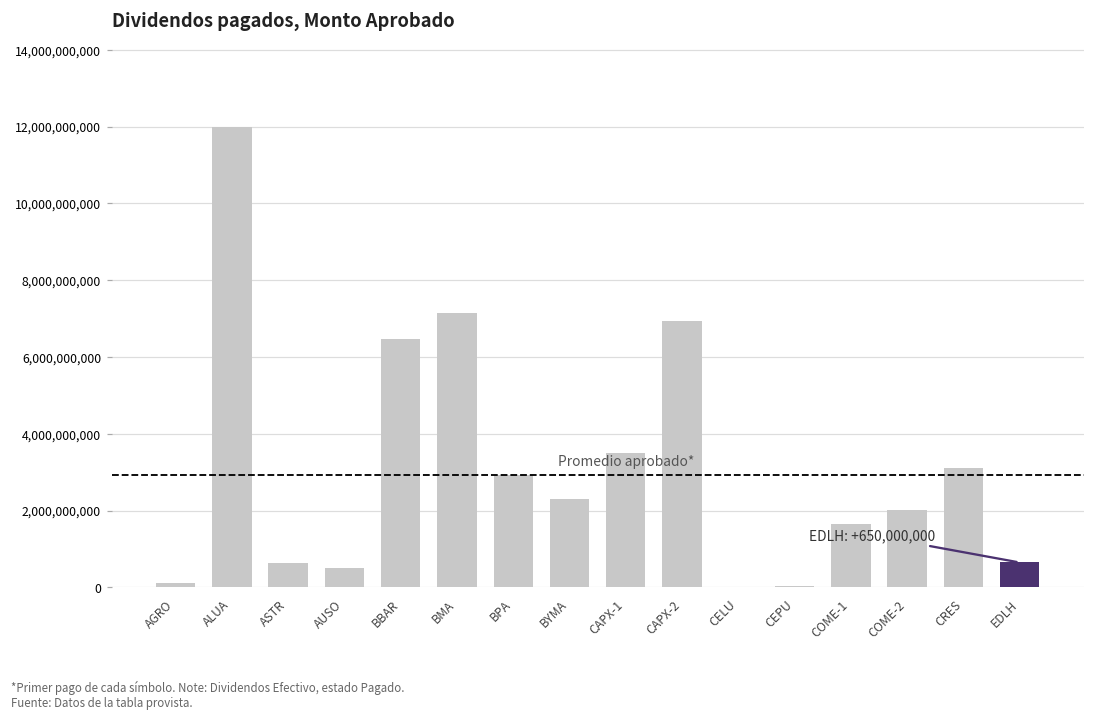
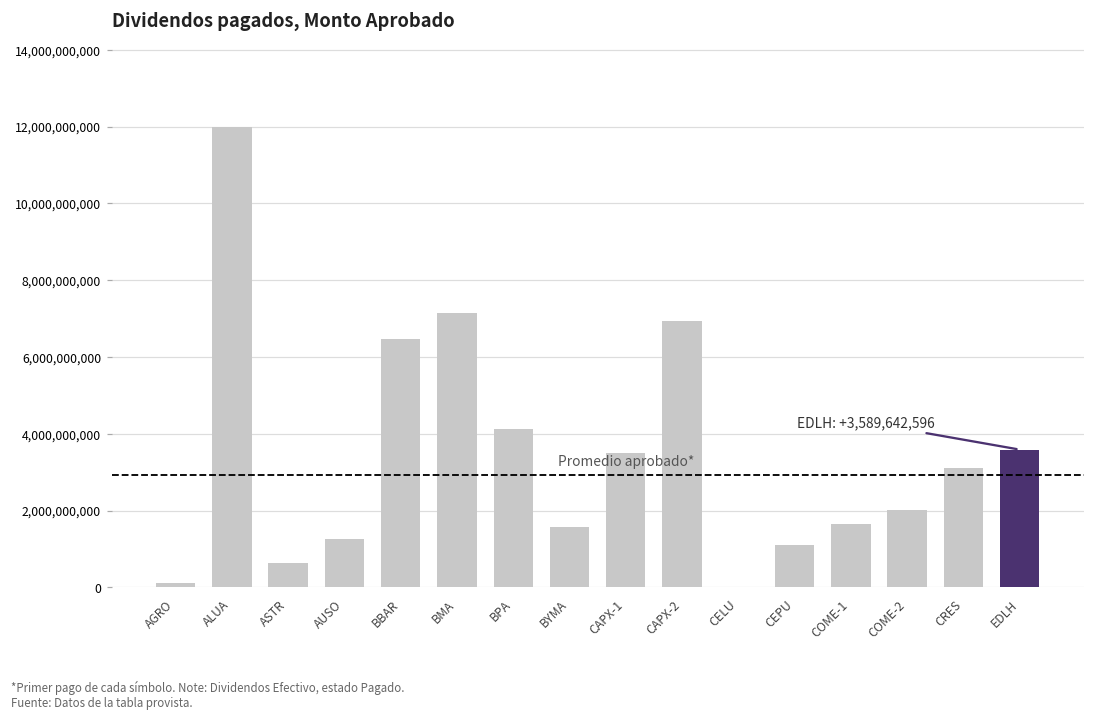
  {
-   "AUSO": "500,000,000",
-   "BPA": "2,900,000,000",
-   "BYMA": "2,300,000,000",
-   "CEPU": "0",
-   "EDLH": "+650,000,000"
+   "AUSO": "1,300,000,000",
+   "BPA": "4,100,000,000",
+   "BYMA": "1,600,000,000",
+   "CEPU": "1,100,000,000",
+   "EDLH": "+3,589,642,596"
  }
